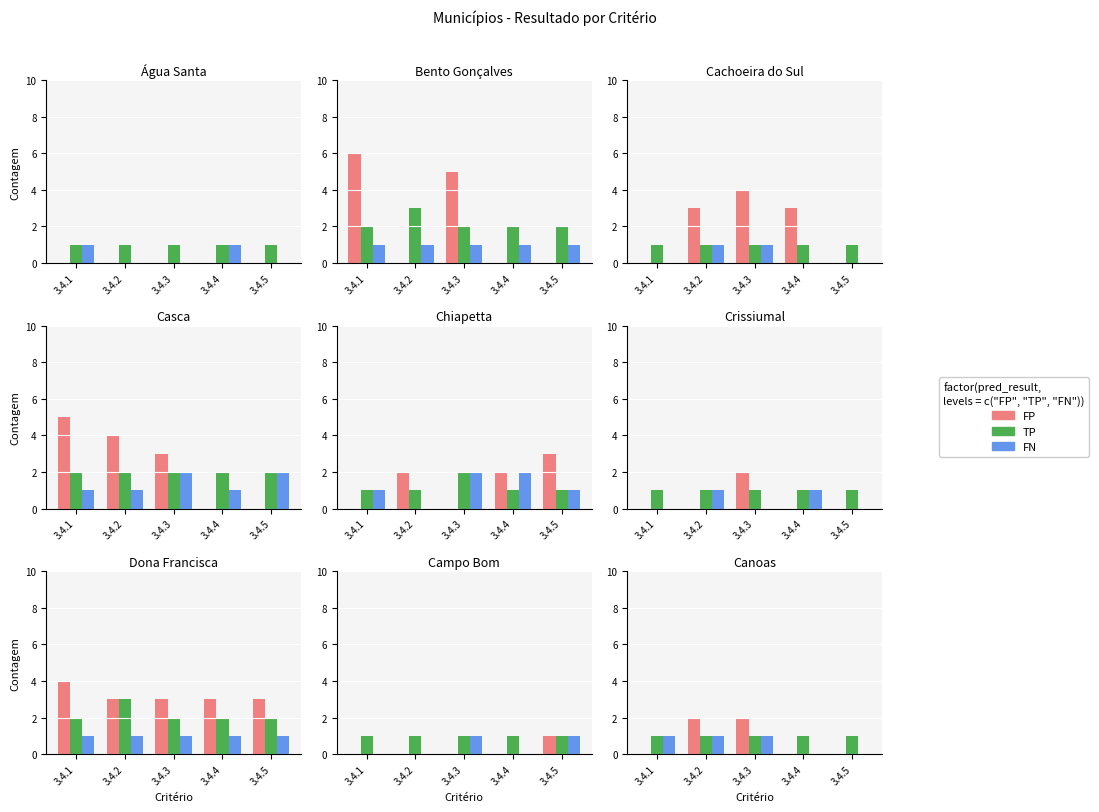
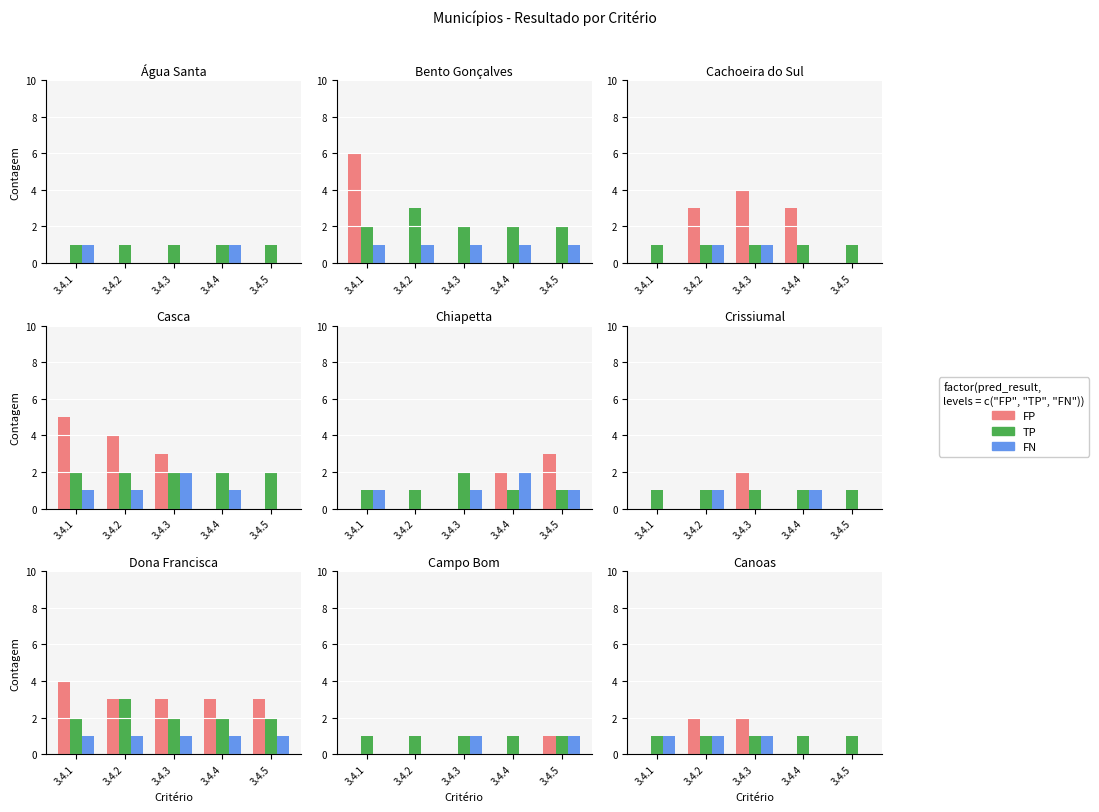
  {
    "Água Santa": {
      "FP": {
        "3.4.1": 0.0,
        "3.4.2": 0.0,
        "3.4.3": 0.0,
        "3.4.4": 0.0,
        "3.4.5": 0.0
      },
      "TP": {
        "3.4.1": 1.0,
        "3.4.2": 1.0,
        "3.4.3": 1.0,
        "3.4.4": 1.0,
        "3.4.5": 1.0
      },
      "FN": {
        "3.4.1": 1.0,
        "3.4.2": 0.0,
        "3.4.3": 0.0,
        "3.4.4": 1.0,
        "3.4.5": 0.0
      }
    },
    "Bento Gonçalves": {
      "FP": {
        "3.4.1": 6,
        "3.4.2": 0,
-       "3.4.3": 5,
+       "3.4.3": 0,
        "3.4.4": 0,
        "3.4.5": 0
      },
      "TP": {
        "3.4.1": 2,
        "3.4.2": 3,
        "3.4.3": 2,
        "3.4.4": 2,
        "3.4.5": 2
      },
      "FN": {
        "3.4.1": 1,
        "3.4.2": 1,
        "3.4.3": 1,
        "3.4.4": 1,
        "3.4.5": 1
      }
    },
    "Cachoeira do Sul": {
      "FP": {
        "3.4.1": 0.0,
        "3.4.2": 3.0,
        "3.4.3": 4.0,
        "3.4.4": 3.0,
        "3.4.5": 0.0
      },
      "TP": {
        "3.4.1": 1.0,
        "3.4.2": 1.0,
        "3.4.3": 1.0,
        "3.4.4": 1.0,
        "3.4.5": 1.0
      },
      "FN": {
        "3.4.1": 0.0,
        "3.4.2": 1.0,
        "3.4.3": 1.0,
        "3.4.4": 0.0,
        "3.4.5": 0.0
      }
    },
    "Casca": {
      "FP": {
        "3.4.1": 5,
        "3.4.2": 4,
        "3.4.3": 3,
        "3.4.4": 0,
        "3.4.5": 0
      },
      "TP": {
        "3.4.1": 2,
        "3.4.2": 2,
        "3.4.3": 2,
        "3.4.4": 2,
        "3.4.5": 2
      },
      "FN": {
        "3.4.1": 1,
        "3.4.2": 1,
        "3.4.3": 2,
        "3.4.4": 1,
-       "3.4.5": 2
+       "3.4.5": 0
      }
    },
    "Chiapetta": {
      "FP": {
        "3.4.1": 0,
-       "3.4.2": 2,
+       "3.4.2": 0,
        "3.4.3": 0,
        "3.4.4": 2,
        "3.4.5": 3
      },
      "TP": {
        "3.4.1": 1,
        "3.4.2": 1,
        "3.4.3": 2,
        "3.4.4": 1,
        "3.4.5": 1
      },
      "FN": {
        "3.4.1": 1,
        "3.4.2": 0,
-       "3.4.3": 2,
+       "3.4.3": 1,
        "3.4.4": 2,
        "3.4.5": 1
      }
    },
    "Crissiumal": {
      "FP": {
        "3.4.1": 0.0,
        "3.4.2": 0.0,
        "3.4.3": 2.0,
        "3.4.4": 0.0,
        "3.4.5": 0.0
      },
      "TP": {
        "3.4.1": 1.0,
        "3.4.2": 1.0,
        "3.4.3": 1.0,
        "3.4.4": 1.0,
        "3.4.5": 1.0
      },
      "FN": {
        "3.4.1": 0.0,
        "3.4.2": 1.0,
        "3.4.3": 0.0,
        "3.4.4": 1.0,
        "3.4.5": 0.0
      }
    },
    "Dona Francisca": {
      "FP": {
        "3.4.1": 4.0,
        "3.4.2": 3.0,
        "3.4.3": 3.0,
        "3.4.4": 3.0,
        "3.4.5": 3.0
      },
      "TP": {
        "3.4.1": 2.0,
        "3.4.2": 3.0,
        "3.4.3": 2.0,
        "3.4.4": 2.0,
        "3.4.5": 2.0
      },
      "FN": {
        "3.4.1": 1.0,
        "3.4.2": 1.0,
        "3.4.3": 1.0,
        "3.4.4": 1.0,
        "3.4.5": 1.0
      }
    },
    "Campo Bom": {
      "FP": {
        "3.4.1": 0.0,
        "3.4.2": 0.0,
        "3.4.3": 0.0,
        "3.4.4": 0.0,
        "3.4.5": 1.0
      },
      "TP": {
        "3.4.1": 1.0,
        "3.4.2": 1.0,
        "3.4.3": 1.0,
        "3.4.4": 1.0,
        "3.4.5": 1.0
      },
      "FN": {
        "3.4.1": 0.0,
        "3.4.2": 0.0,
        "3.4.3": 1.0,
        "3.4.4": 0.0,
        "3.4.5": 1.0
      }
    },
    "Canoas": {
      "FP": {
        "3.4.1": 0.0,
        "3.4.2": 2.0,
        "3.4.3": 2.0,
        "3.4.4": 0.0,
        "3.4.5": 0.0
      },
      "TP": {
        "3.4.1": 1.0,
        "3.4.2": 1.0,
        "3.4.3": 1.0,
        "3.4.4": 1.0,
        "3.4.5": 1.0
      },
      "FN": {
        "3.4.1": 1.0,
        "3.4.2": 1.0,
        "3.4.3": 1.0,
        "3.4.4": 0.0,
        "3.4.5": 0.0
      }
    }
  }
